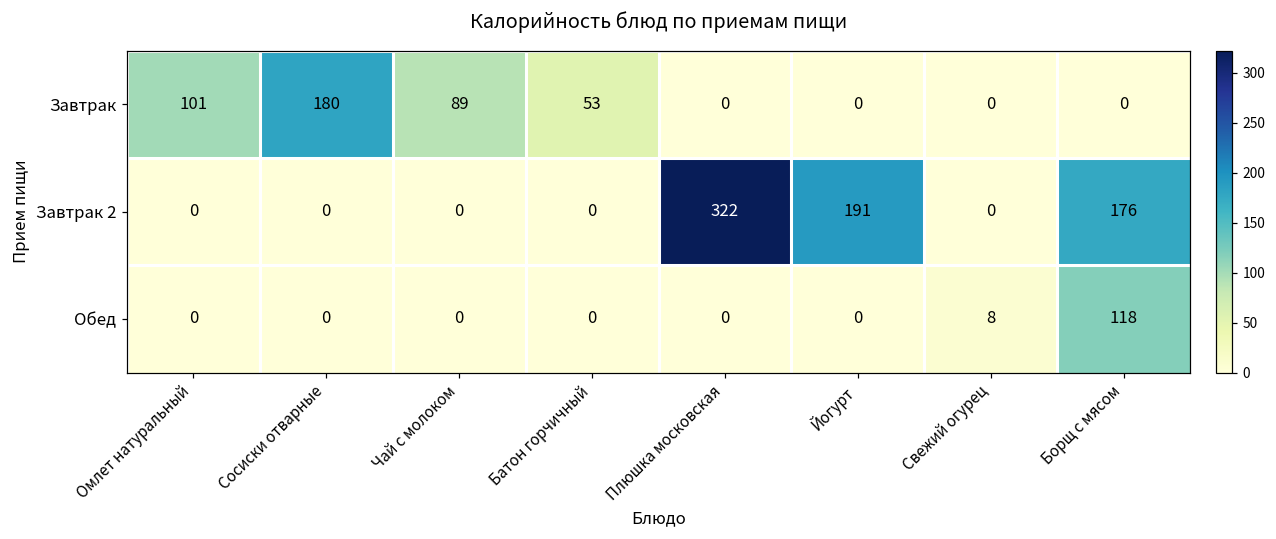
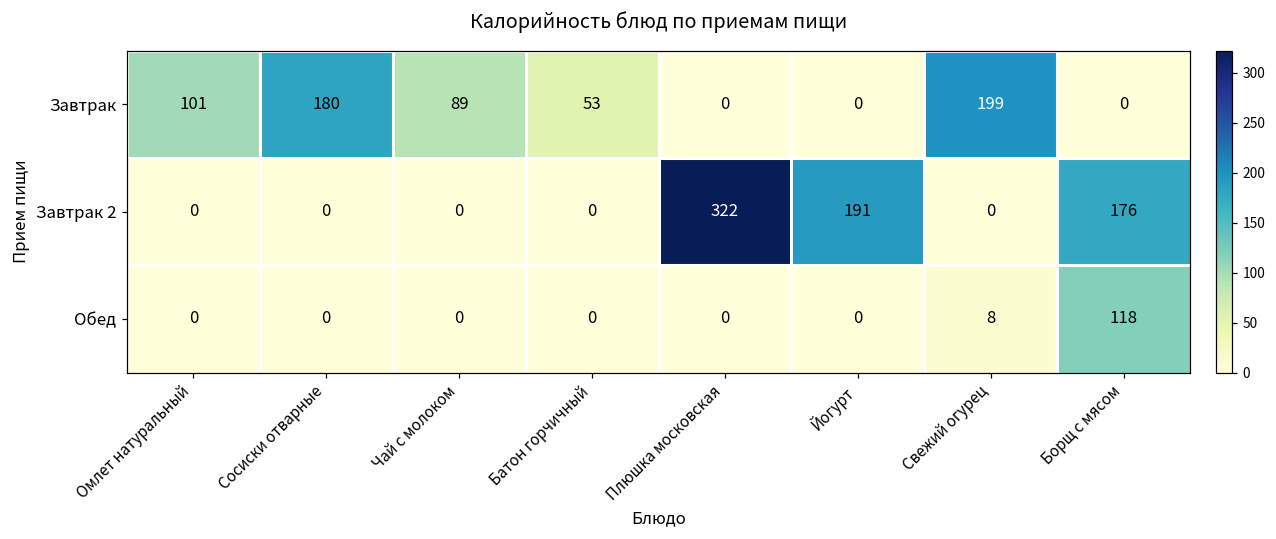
  {
    "Завтрак": {
      "Омлет натуральный": 101,
      "Сосиски отварные": 180,
      "Чай с молоком": 89,
      "Батон горчичный": 53,
      "Плюшка московская": 0,
      "Йогурт": 0,
-     "Свежий огурец": 0,
+     "Свежий огурец": 199,
      "Борщ с мясом": 0
    },
    "Завтрак 2": {
      "Омлет натуральный": 0,
      "Сосиски отварные": 0,
      "Чай с молоком": 0,
      "Батон горчичный": 0,
      "Плюшка московская": 322,
      "Йогурт": 191,
      "Свежий огурец": 0,
      "Борщ с мясом": 176
    },
    "Обед": {
      "Омлет натуральный": 0,
      "Сосиски отварные": 0,
      "Чай с молоком": 0,
      "Батон горчичный": 0,
      "Плюшка московская": 0,
      "Йогурт": 0,
      "Свежий огурец": 8,
      "Борщ с мясом": 118
    }
  }
